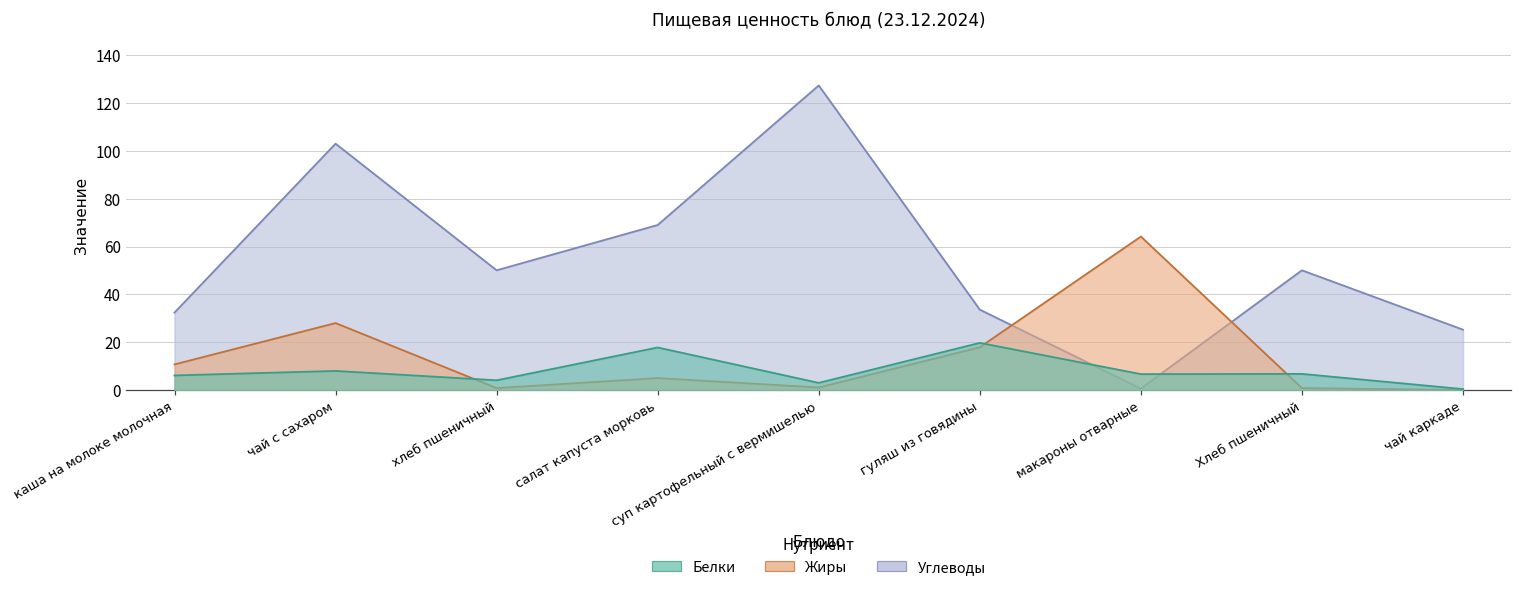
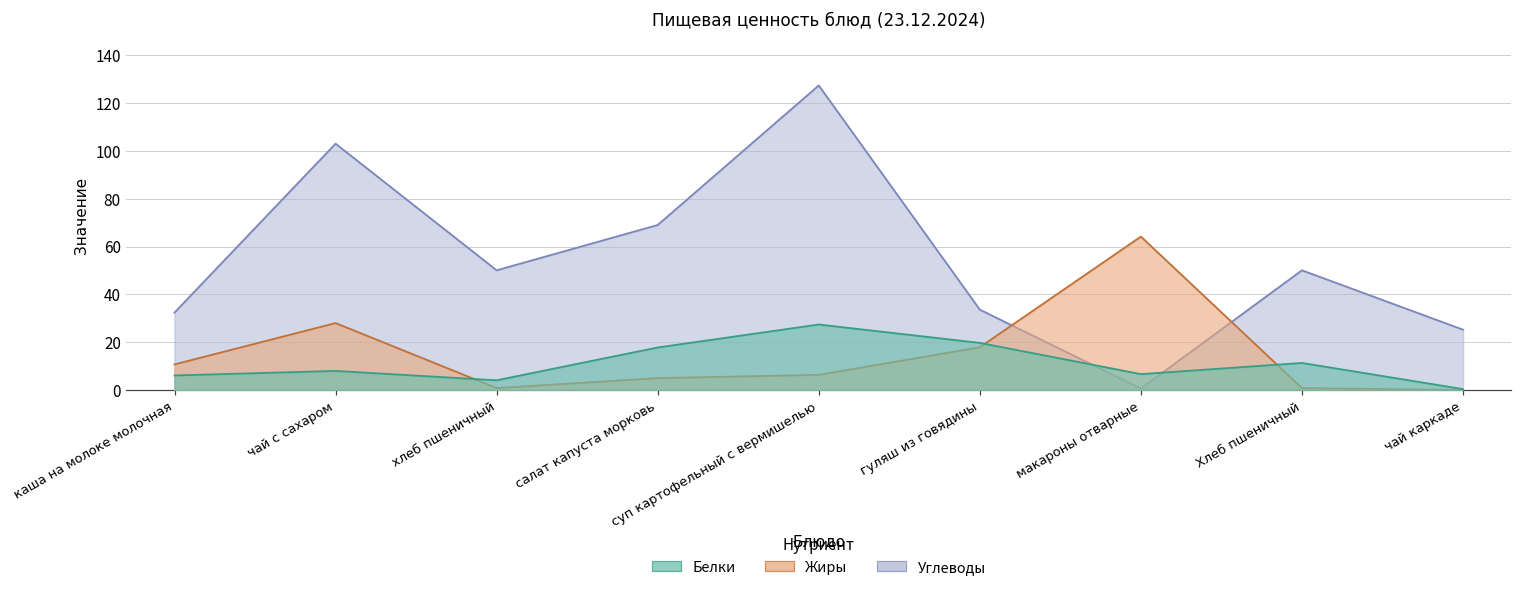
  {
    "Углеводы": {
      "каша на молоке молочная": 32,
      "чай с сахаром": 103,
      "хлеб пшеничный": 50,
      "салат капуста морковь": 69,
      "суп картофельный с вермишелью": 127,
      "гуляш из говядины": 34,
      "макароны отварные": 1,
      "Хлеб пшеничный": 50,
      "чай каркаде": 25
    },
    "Жиры": {
      "каша на молоке молочная": 11,
      "чай с сахаром": 28,
      "хлеб пшеничный": 1,
      "салат капуста морковь": 5,
-     "суп картофельный с вермишелью": 1,
+     "суп картофельный с вермишелью": 6,
      "гуляш из говядины": 18,
      "макароны отварные": 64,
      "Хлеб пшеничный": 1
    },
    "Белки": {
      "каша на молоке молочная": 6,
      "чай с сахаром": 8,
      "хлеб пшеничный": 4,
      "салат капуста морковь": 18,
-     "суп картофельный с вермишелью": 3,
+     "суп картофельный с вермишелью": 27,
      "гуляш из говядины": 20,
      "макароны отварные": 7,
-     "Хлеб пшеничный": 7
+     "Хлеб пшеничный": 11
    }
  }
